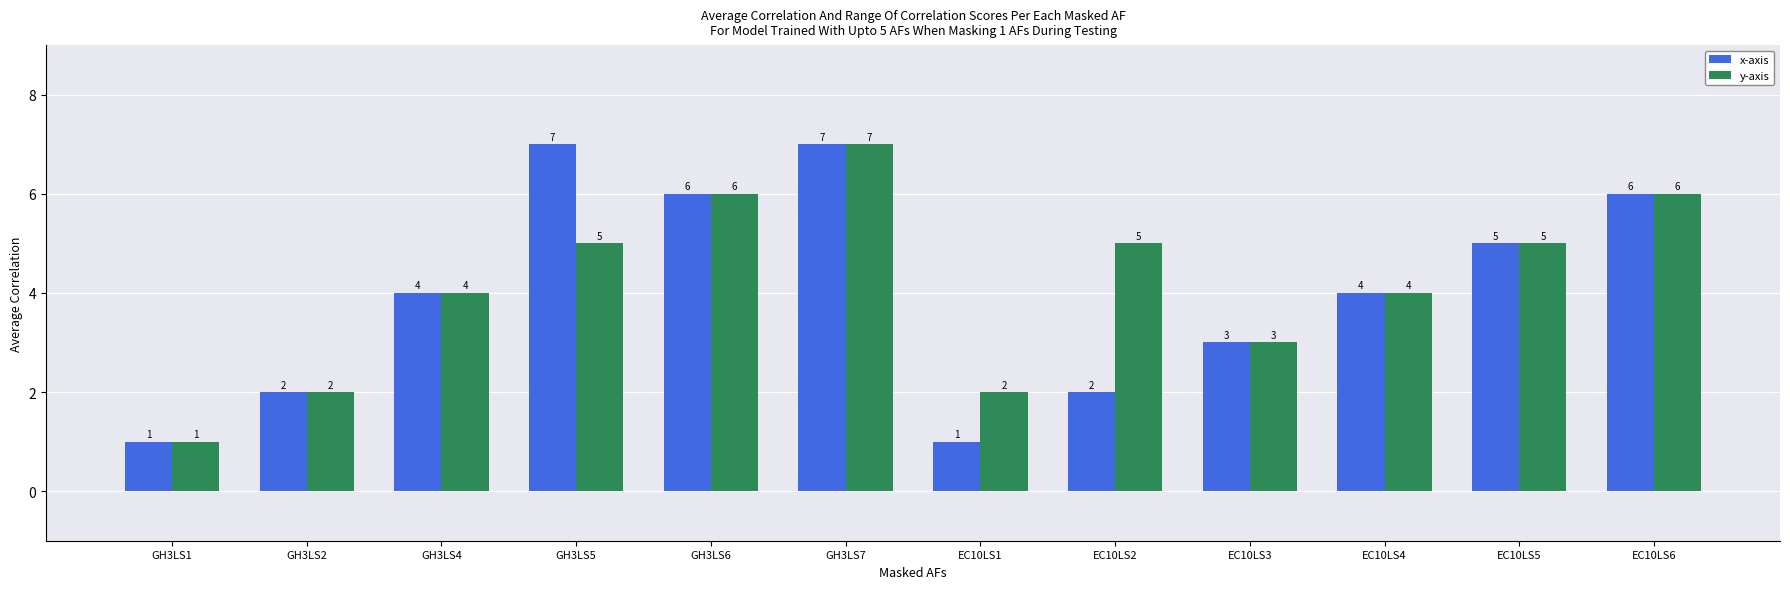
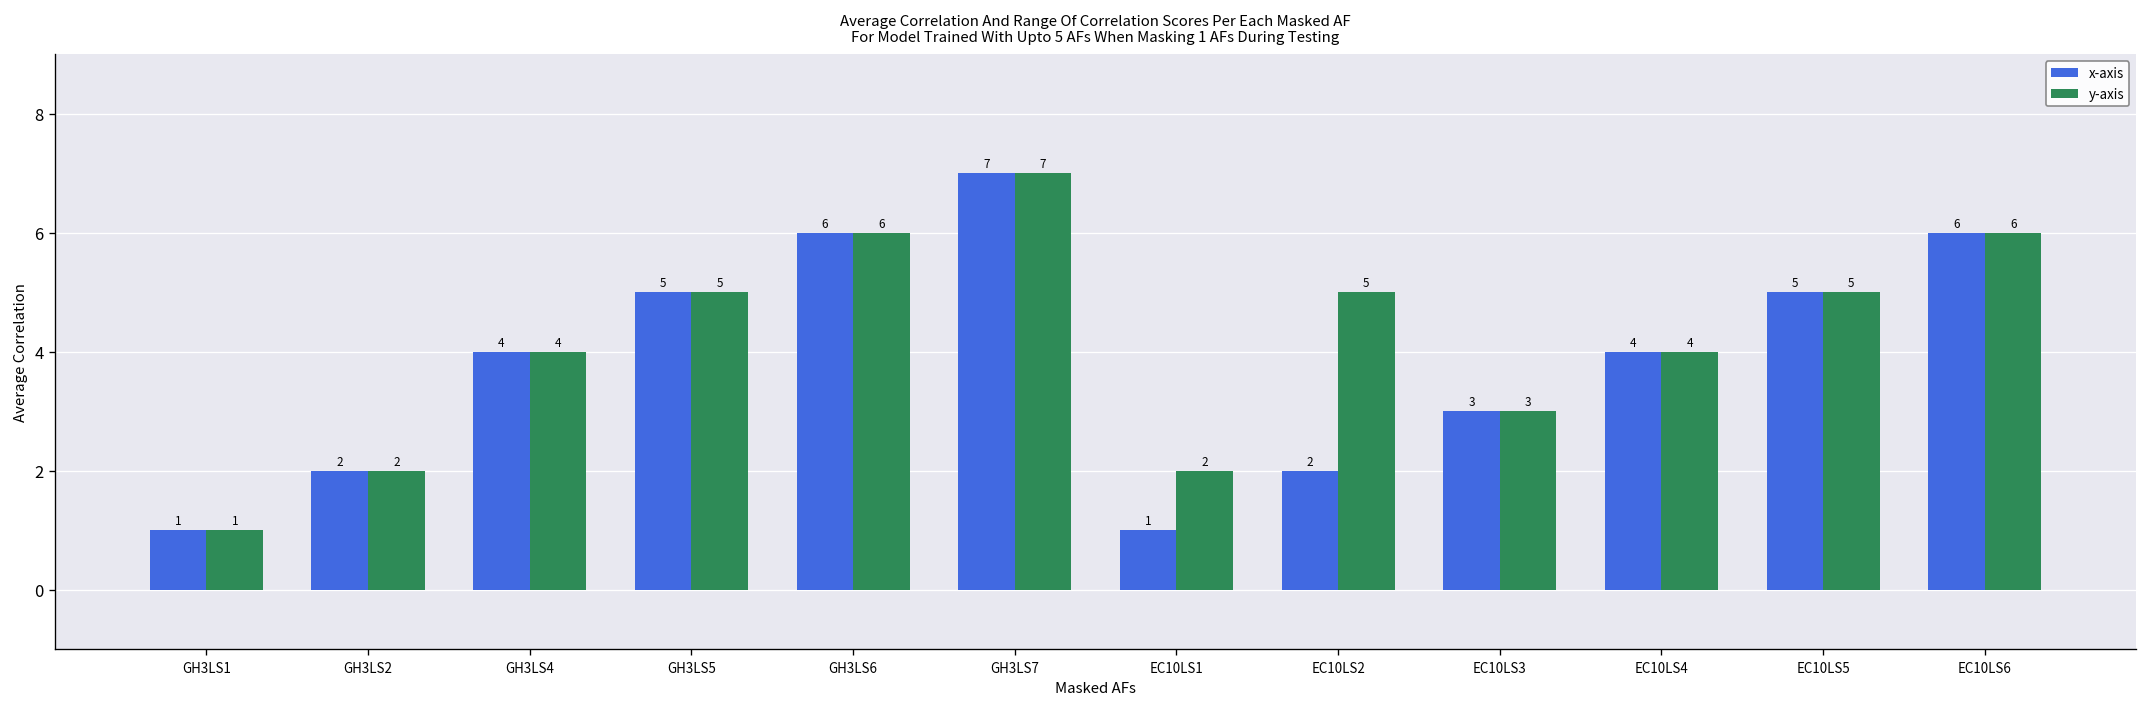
  {
    "x-axis": {
      "GH3LS1": 1,
      "GH3LS2": 2,
      "GH3LS4": 4,
-     "GH3LS5": 7,
+     "GH3LS5": 5,
      "GH3LS6": 6,
      "GH3LS7": 7,
      "EC10LS1": 1,
      "EC10LS2": 2,
      "EC10LS3": 3,
      "EC10LS4": 4,
      "EC10LS5": 5,
      "EC10LS6": 6
    },
    "y-axis": {
      "GH3LS1": 1,
      "GH3LS2": 2,
      "GH3LS4": 4,
      "GH3LS5": 5,
      "GH3LS6": 6,
      "GH3LS7": 7,
      "EC10LS1": 2,
      "EC10LS2": 5,
      "EC10LS3": 3,
      "EC10LS4": 4,
      "EC10LS5": 5,
      "EC10LS6": 6
    }
  }
